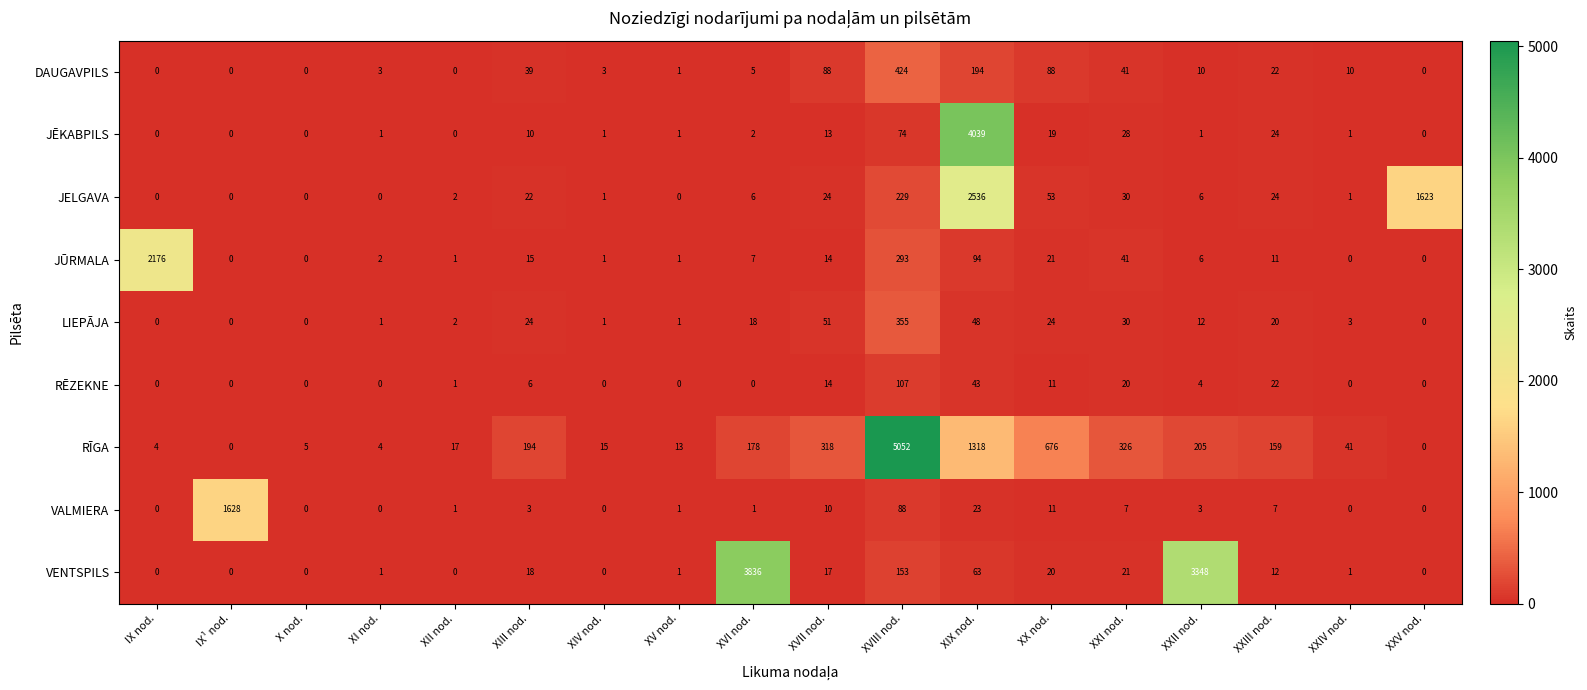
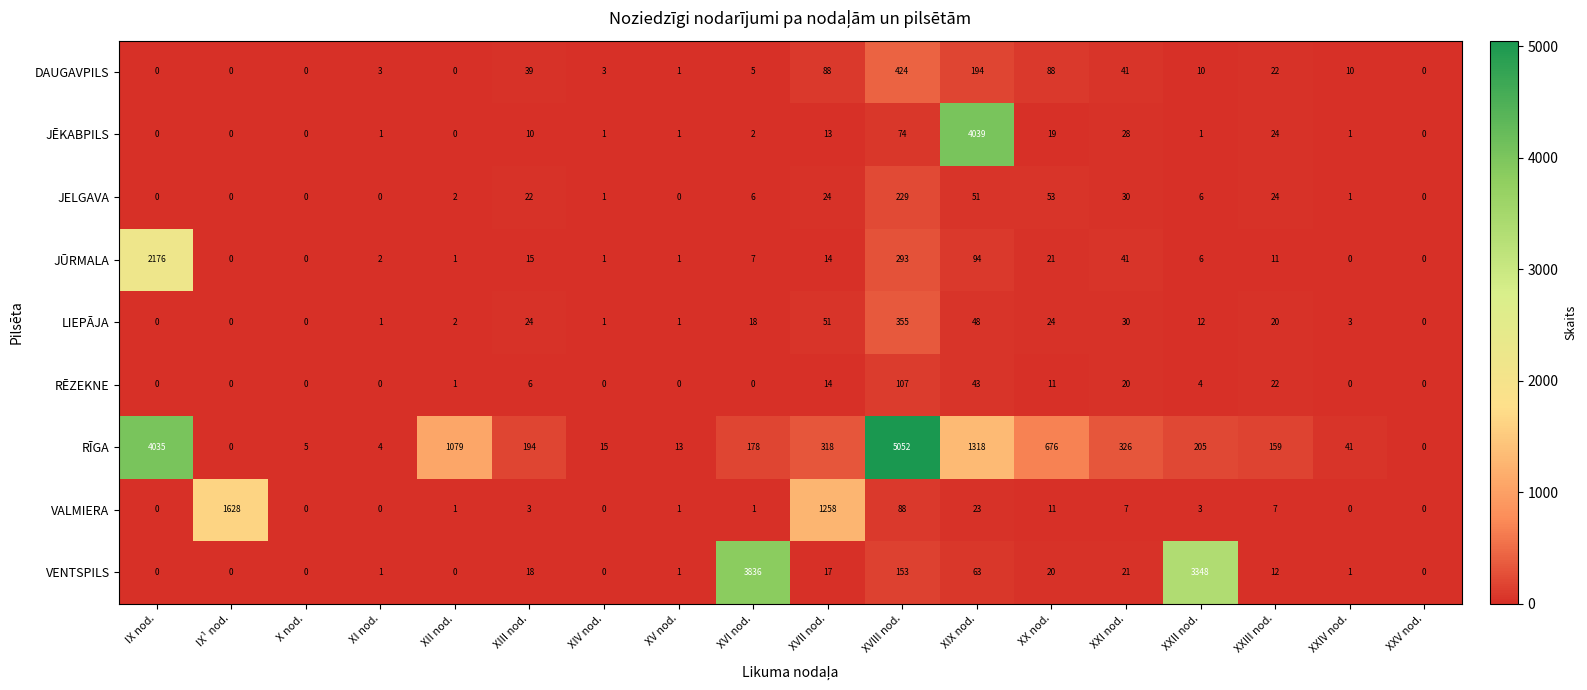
  {
    "DAUGAVPILS": {
      "IX nod.": 0,
      "IX¹ nod.": 0,
      "X nod.": 0,
      "XI nod.": 3,
      "XII nod.": 0,
      "XIII nod.": 39,
      "XIV nod.": 3,
      "XV nod.": 1,
      "XVI nod.": 5,
      "XVII nod.": 88,
      "XVIII nod.": 424,
      "XIX nod.": 194,
      "XX nod.": 88,
      "XXI nod.": 41,
      "XXII nod.": 10,
      "XXIII nod.": 22,
      "XXIV nod.": 10,
      "XXV nod.": 0
    },
    "JĒKABPILS": {
      "IX nod.": 0,
      "IX¹ nod.": 0,
      "X nod.": 0,
      "XI nod.": 1,
      "XII nod.": 0,
      "XIII nod.": 10,
      "XIV nod.": 1,
      "XV nod.": 1,
      "XVI nod.": 2,
      "XVII nod.": 13,
      "XVIII nod.": 74,
      "XIX nod.": 4039,
      "XX nod.": 19,
      "XXI nod.": 28,
      "XXII nod.": 1,
      "XXIII nod.": 24,
      "XXIV nod.": 1,
      "XXV nod.": 0
    },
    "JELGAVA": {
      "IX nod.": 0,
      "IX¹ nod.": 0,
      "X nod.": 0,
      "XI nod.": 0,
      "XII nod.": 2,
      "XIII nod.": 22,
      "XIV nod.": 1,
      "XV nod.": 0,
      "XVI nod.": 6,
      "XVII nod.": 24,
      "XVIII nod.": 229,
-     "XIX nod.": 2536,
+     "XIX nod.": 51,
      "XX nod.": 53,
      "XXI nod.": 30,
      "XXII nod.": 6,
      "XXIII nod.": 24,
      "XXIV nod.": 1,
-     "XXV nod.": 1623
+     "XXV nod.": 0
    },
    "JŪRMALA": {
      "IX nod.": 2176,
      "IX¹ nod.": 0,
      "X nod.": 0,
      "XI nod.": 2,
      "XII nod.": 1,
      "XIII nod.": 15,
      "XIV nod.": 1,
      "XV nod.": 1,
      "XVI nod.": 7,
      "XVII nod.": 14,
      "XVIII nod.": 293,
      "XIX nod.": 94,
      "XX nod.": 21,
      "XXI nod.": 41,
      "XXII nod.": 6,
      "XXIII nod.": 11,
      "XXIV nod.": 0,
      "XXV nod.": 0
    },
    "LIEPĀJA": {
      "IX nod.": 0,
      "IX¹ nod.": 0,
      "X nod.": 0,
      "XI nod.": 1,
      "XII nod.": 2,
      "XIII nod.": 24,
      "XIV nod.": 1,
      "XV nod.": 1,
      "XVI nod.": 18,
      "XVII nod.": 51,
      "XVIII nod.": 355,
      "XIX nod.": 48,
      "XX nod.": 24,
      "XXI nod.": 30,
      "XXII nod.": 12,
      "XXIII nod.": 20,
      "XXIV nod.": 3,
      "XXV nod.": 0
    },
    "RĒZEKNE": {
      "IX nod.": 0,
      "IX¹ nod.": 0,
      "X nod.": 0,
      "XI nod.": 0,
      "XII nod.": 1,
      "XIII nod.": 6,
      "XIV nod.": 0,
      "XV nod.": 0,
      "XVI nod.": 0,
      "XVII nod.": 14,
      "XVIII nod.": 107,
      "XIX nod.": 43,
      "XX nod.": 11,
      "XXI nod.": 20,
      "XXII nod.": 4,
      "XXIII nod.": 22,
      "XXIV nod.": 0,
      "XXV nod.": 0
    },
    "RĪGA": {
-     "IX nod.": 4,
+     "IX nod.": 4035,
      "IX¹ nod.": 0,
      "X nod.": 5,
      "XI nod.": 4,
-     "XII nod.": 17,
+     "XII nod.": 1079,
      "XIII nod.": 194,
      "XIV nod.": 15,
      "XV nod.": 13,
      "XVI nod.": 178,
      "XVII nod.": 318,
      "XVIII nod.": 5052,
      "XIX nod.": 1318,
      "XX nod.": 676,
      "XXI nod.": 326,
      "XXII nod.": 205,
      "XXIII nod.": 159,
      "XXIV nod.": 41,
      "XXV nod.": 0
    },
    "VALMIERA": {
      "IX nod.": 0,
      "IX¹ nod.": 1628,
      "X nod.": 0,
      "XI nod.": 0,
      "XII nod.": 1,
      "XIII nod.": 3,
      "XIV nod.": 0,
      "XV nod.": 1,
      "XVI nod.": 1,
-     "XVII nod.": 10,
+     "XVII nod.": 1258,
      "XVIII nod.": 88,
      "XIX nod.": 23,
      "XX nod.": 11,
      "XXI nod.": 7,
      "XXII nod.": 3,
      "XXIII nod.": 7,
      "XXIV nod.": 0,
      "XXV nod.": 0
    },
    "VENTSPILS": {
      "IX nod.": 0,
      "IX¹ nod.": 0,
      "X nod.": 0,
      "XI nod.": 1,
      "XII nod.": 0,
      "XIII nod.": 18,
      "XIV nod.": 0,
      "XV nod.": 1,
      "XVI nod.": 3836,
      "XVII nod.": 17,
      "XVIII nod.": 153,
      "XIX nod.": 63,
      "XX nod.": 20,
      "XXI nod.": 21,
      "XXII nod.": 3348,
      "XXIII nod.": 12,
      "XXIV nod.": 1,
      "XXV nod.": 0
    }
  }
